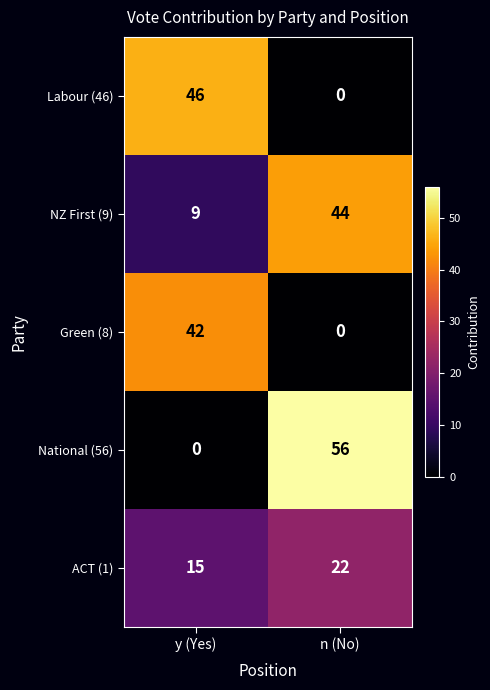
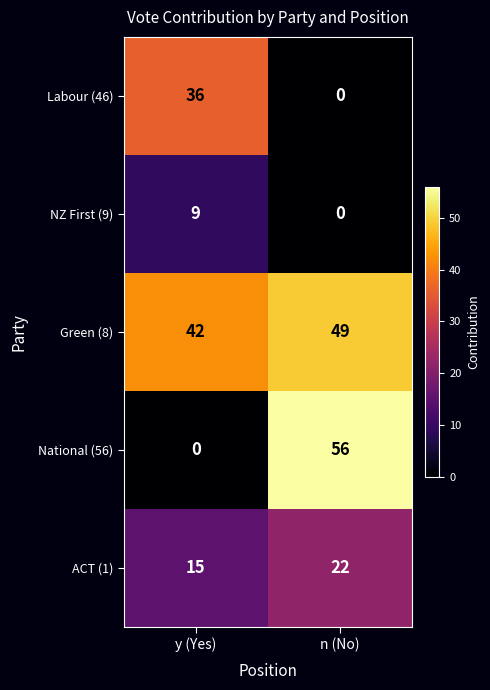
  {
    "Labour (46)": {
-     "y (Yes)": 46,
+     "y (Yes)": 36,
      "n (No)": 0
    },
    "NZ First (9)": {
      "y (Yes)": 9,
-     "n (No)": 44
+     "n (No)": 0
    },
    "Green (8)": {
      "y (Yes)": 42,
-     "n (No)": 0
+     "n (No)": 49
    },
    "National (56)": {
      "y (Yes)": 0,
      "n (No)": 56
    },
    "ACT (1)": {
      "y (Yes)": 15,
      "n (No)": 22
    }
  }
